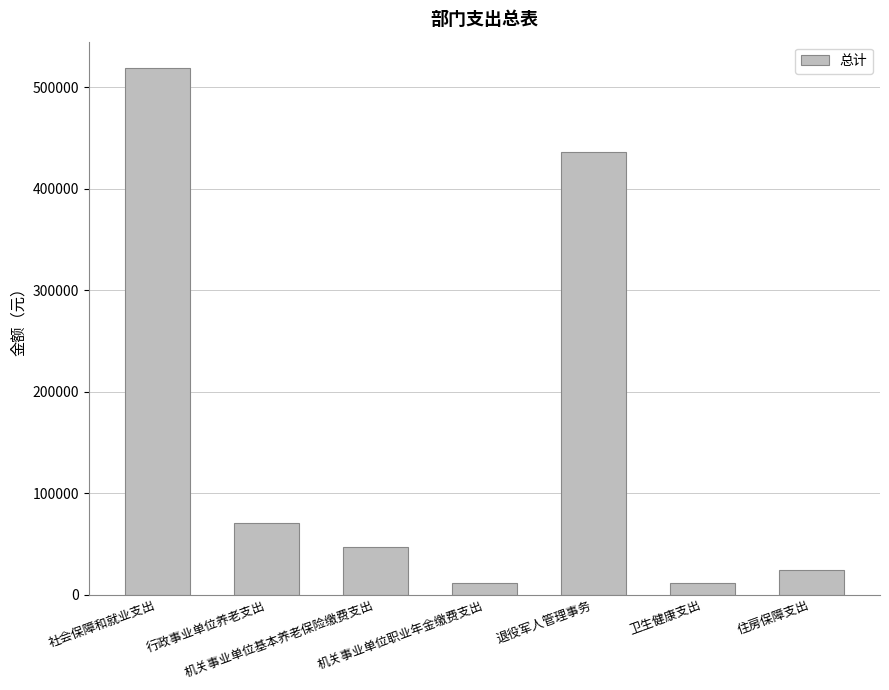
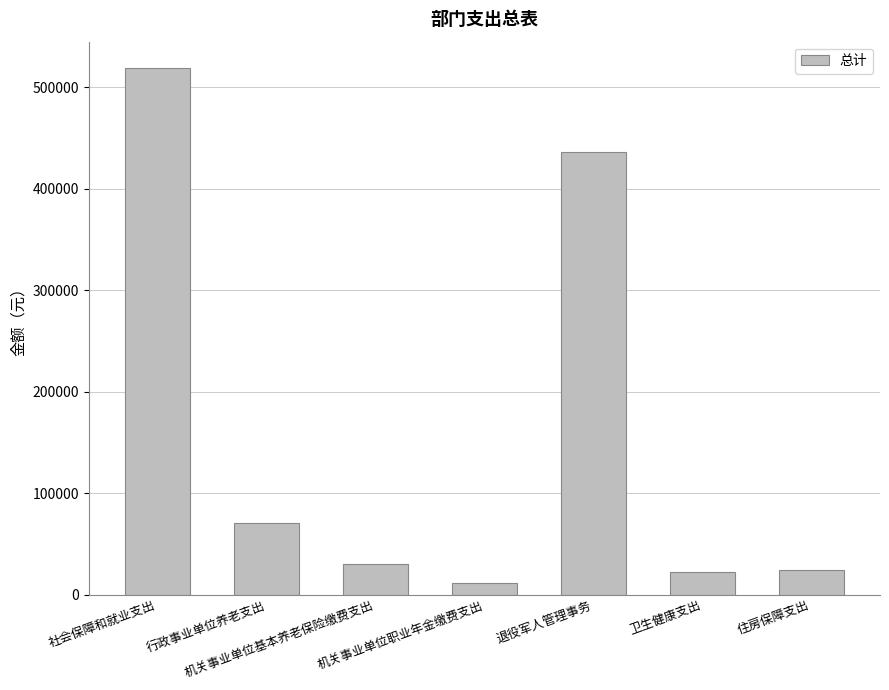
  {
    "社会保障和就业支出": 519000,
    "行政事业单位养老支出": 70000,
-   "机关事业单位基本养老保险缴费支出": 47000,
+   "机关事业单位基本养老保险缴费支出": 31000,
    "机关事业单位职业年金缴费支出": 12000,
    "退役军人管理事务": 436000,
-   "卫生健康支出": 11000,
+   "卫生健康支出": 22000,
    "住房保障支出": 24000
  }
